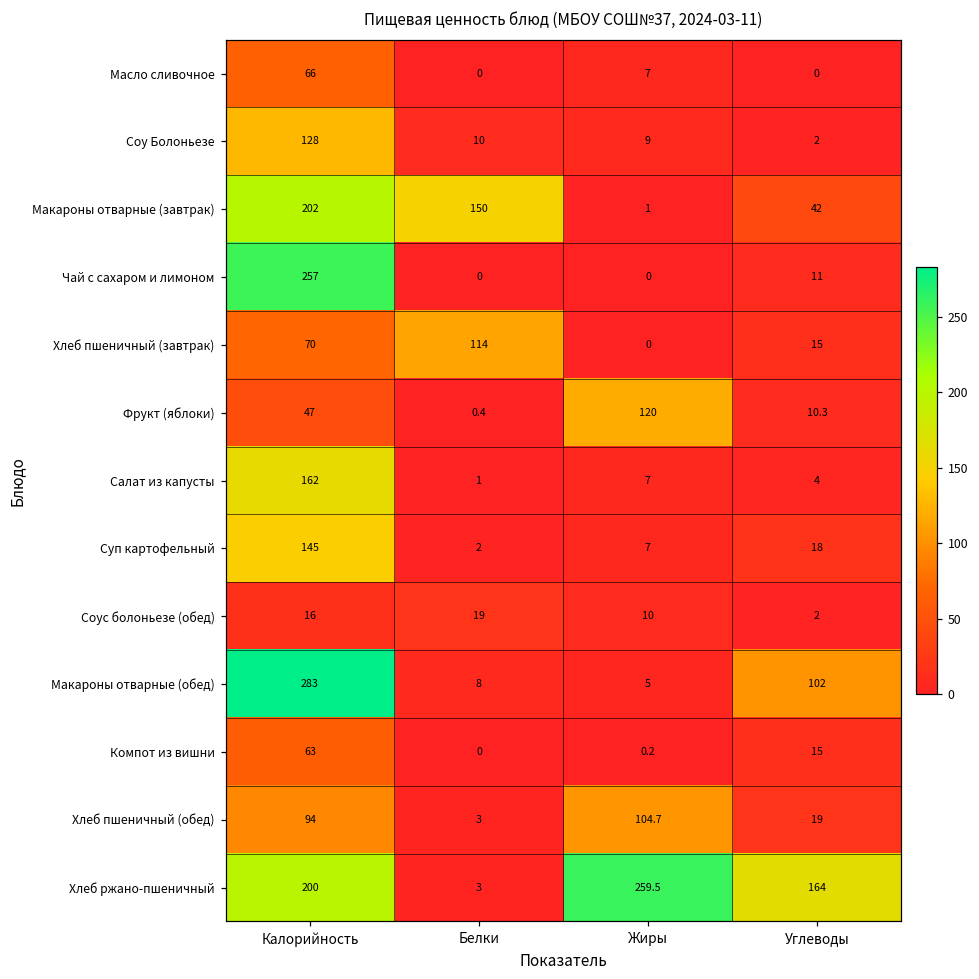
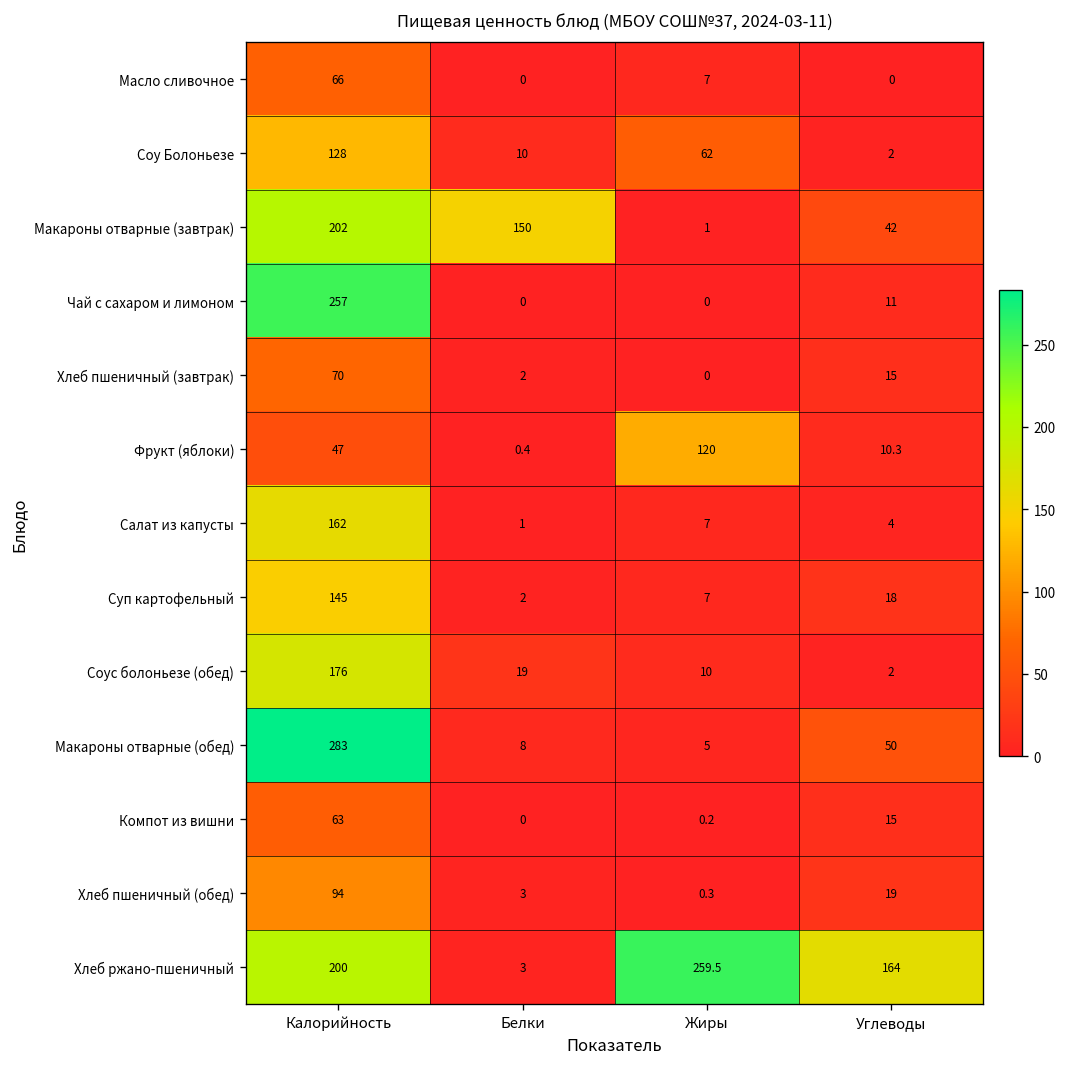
  {
    "Масло сливочное": {
      "Калорийность": 66,
      "Белки": 0,
      "Жиры": 7,
      "Углеводы": 0
    },
    "Соу Болоньезе": {
      "Калорийность": 128,
      "Белки": 10,
-     "Жиры": 9,
+     "Жиры": 62,
      "Углеводы": 2
    },
    "Макароны отварные (завтрак)": {
      "Калорийность": 202,
      "Белки": 150,
      "Жиры": 1,
      "Углеводы": 42
    },
    "Чай с сахаром и лимоном": {
      "Калорийность": 257,
      "Белки": 0,
      "Жиры": 0,
      "Углеводы": 11
    },
    "Хлеб пшеничный (завтрак)": {
      "Калорийность": 70,
-     "Белки": 114,
+     "Белки": 2,
      "Жиры": 0,
      "Углеводы": 15
    },
    "Фрукт (яблоки)": {
      "Калорийность": 47,
      "Белки": 0.4,
      "Жиры": 120,
      "Углеводы": 10.3
    },
    "Салат из капусты": {
      "Калорийность": 162,
      "Белки": 1,
      "Жиры": 7,
      "Углеводы": 4
    },
    "Суп картофельный": {
      "Калорийность": 145,
      "Белки": 2,
      "Жиры": 7,
      "Углеводы": 18
    },
    "Соус болоньезе (обед)": {
-     "Калорийность": 16,
+     "Калорийность": 176,
      "Белки": 19,
      "Жиры": 10,
      "Углеводы": 2
    },
    "Макароны отварные (обед)": {
      "Калорийность": 283,
      "Белки": 8,
      "Жиры": 5,
-     "Углеводы": 102
+     "Углеводы": 50
    },
    "Компот из вишни": {
      "Калорийность": 63,
      "Белки": 0,
      "Жиры": 0.2,
      "Углеводы": 15
    },
    "Хлеб пшеничный (обед)": {
      "Калорийность": 94,
      "Белки": 3,
-     "Жиры": 104.7,
+     "Жиры": 0.3,
      "Углеводы": 19
    },
    "Хлеб ржано-пшеничный": {
      "Калорийность": 200,
      "Белки": 3,
      "Жиры": 259.5,
      "Углеводы": 164
    }
  }
